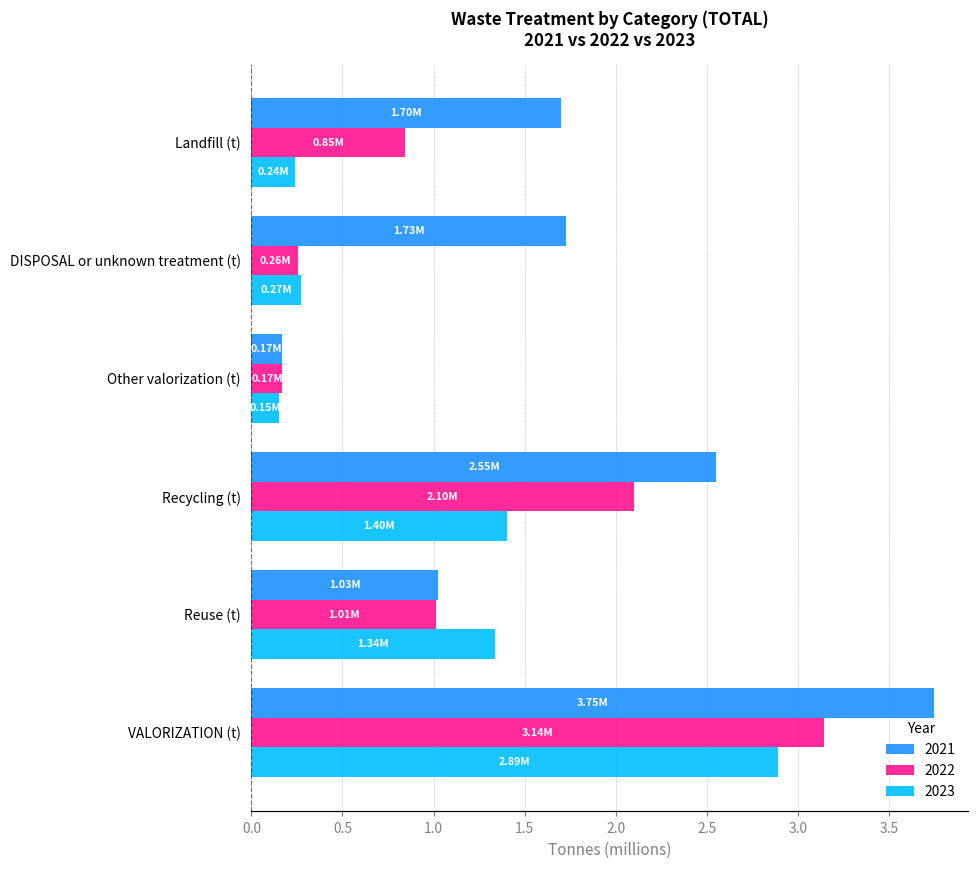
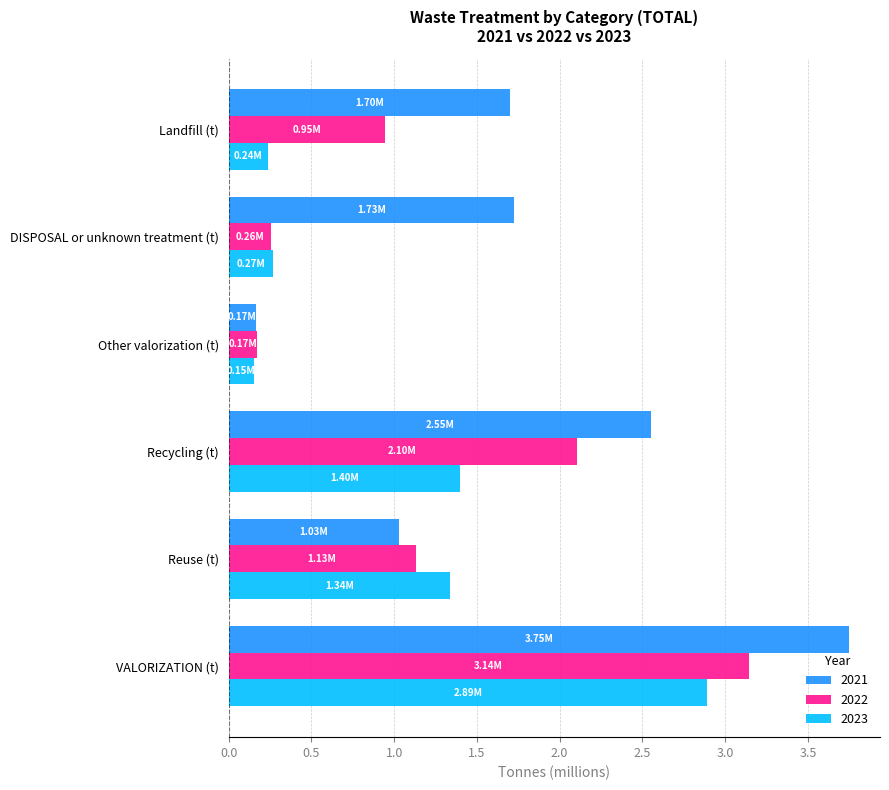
  {
    "2022": {
-     "Landfill (t)": "0.85M",
+     "Landfill (t)": "0.95M",
      "DISPOSAL or unknown treatment (t)": "0.26M",
      "Other valorization (t)": "0.17M",
      "Recycling (t)": "2.10M",
-     "Reuse (t)": "1.01M",
+     "Reuse (t)": "1.13M",
      "VALORIZATION (t)": "3.14M"
    }
  }
